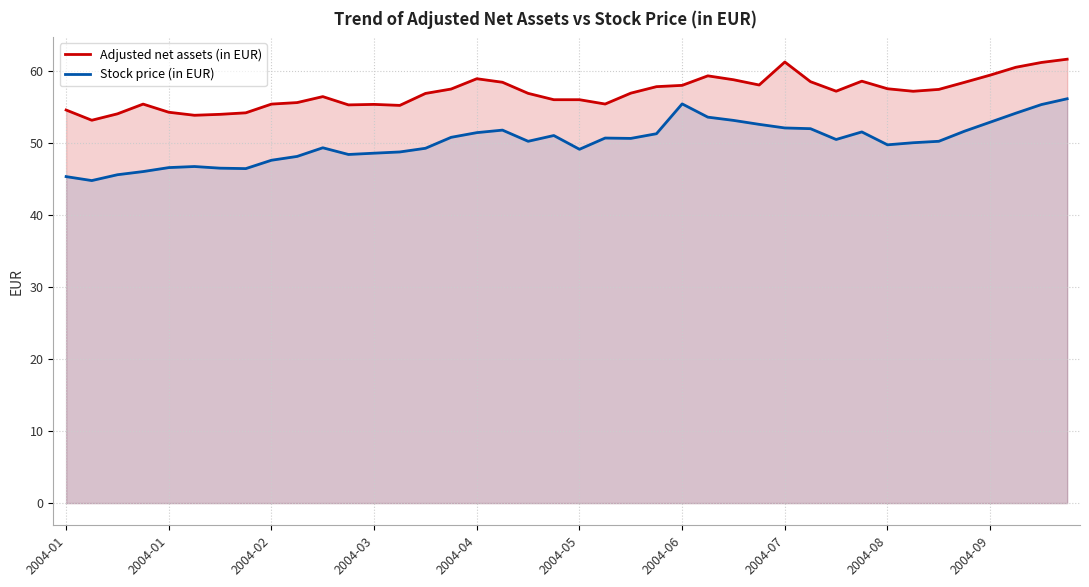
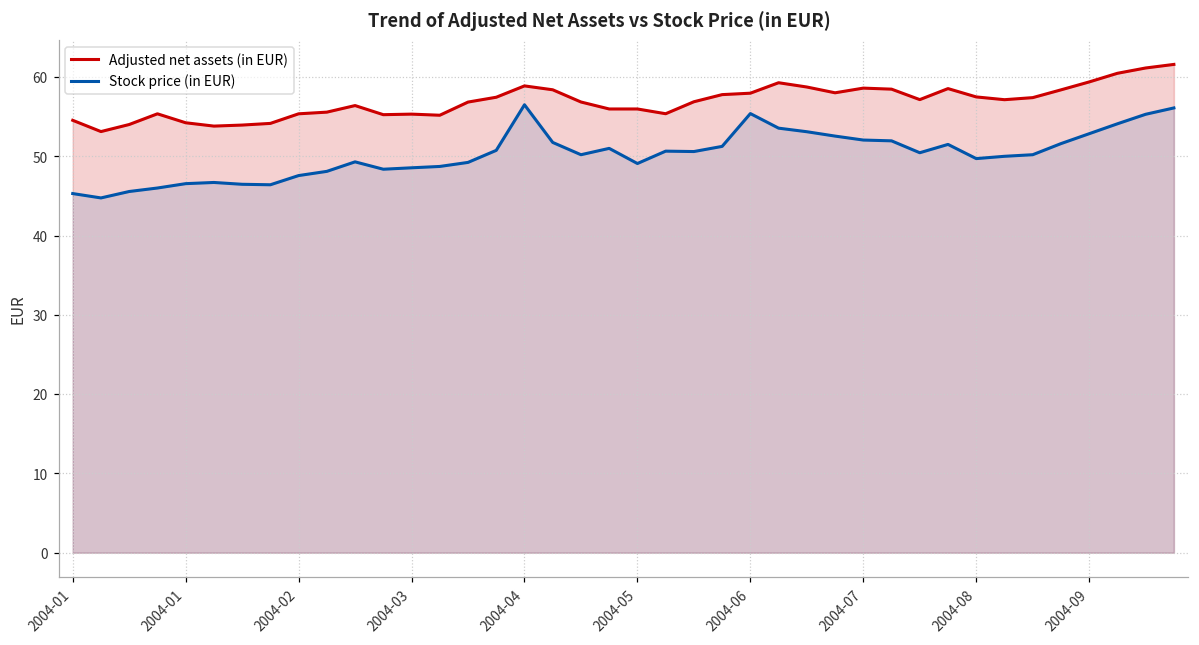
  {
    "Adjusted net assets (in EUR)": {
      "2004-02": 55,
      "2004-03": 55,
      "2004-04": 59,
      "2004-05": 56,
      "2004-06": 58,
-     "2004-07": 61,
+     "2004-07": 59,
      "2004-08": 57,
      "2004-09": 59
    },
    "Stock price (in EUR)": {
      "2004-02": 48,
      "2004-03": 49,
-     "2004-04": 51,
+     "2004-04": 57,
      "2004-05": 49,
      "2004-06": 55,
      "2004-07": 52,
      "2004-08": 50,
      "2004-09": 53
    }
  }
